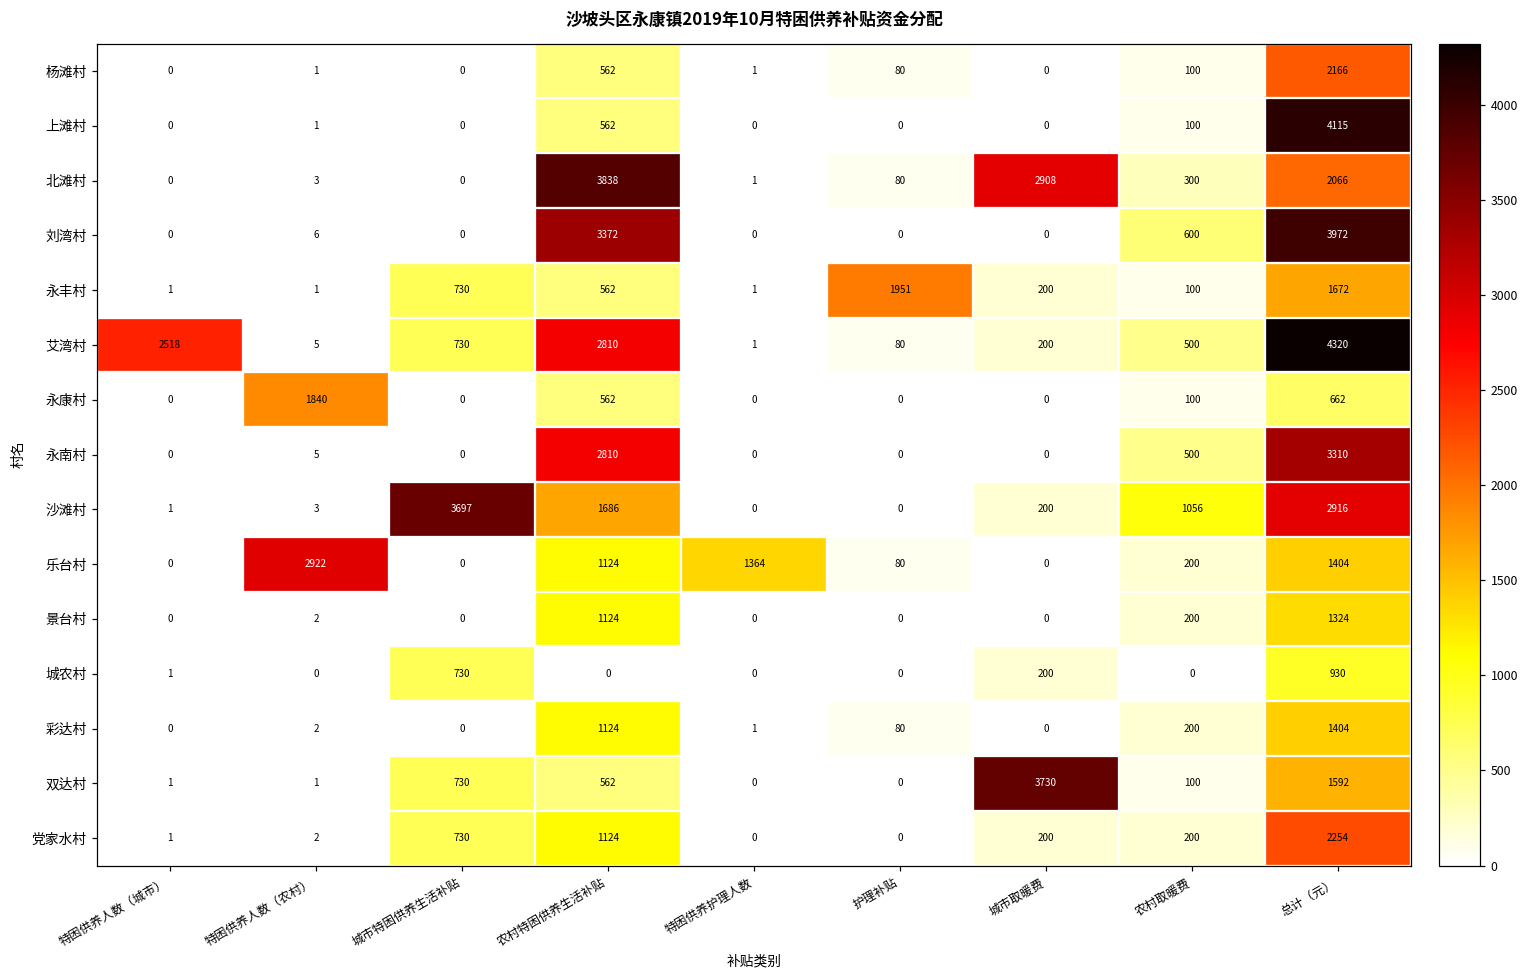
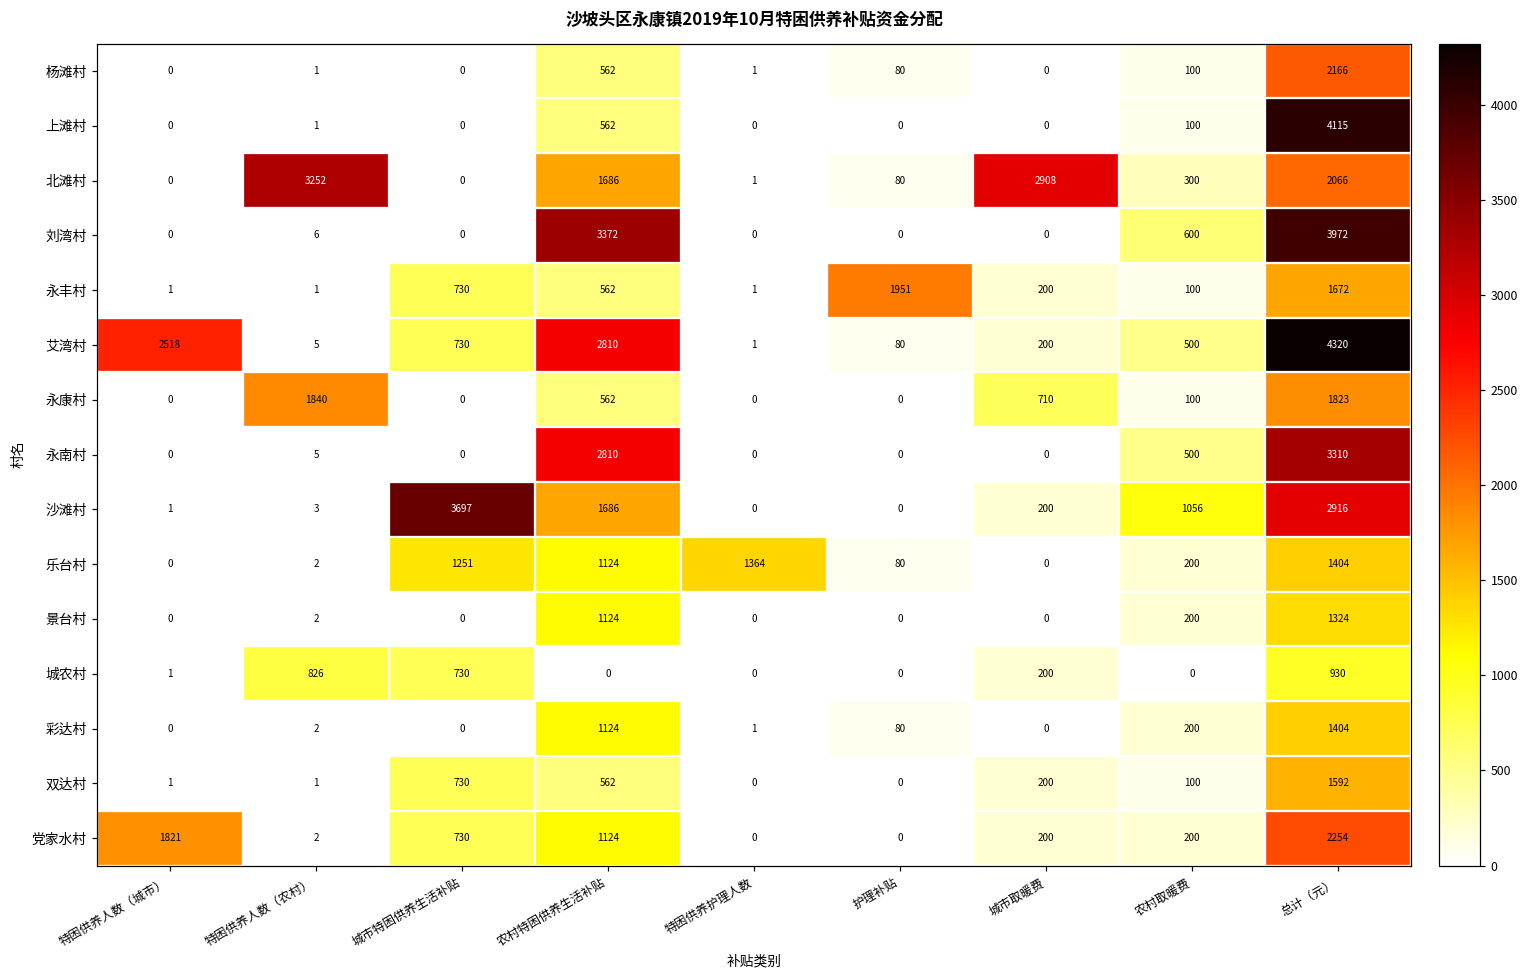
  {
    "杨滩村": {
      "特困供养人数（城市）": 0,
      "特困供养人数（农村）": 1,
      "城市特困供养生活补贴": 0,
      "农村特困供养生活补贴": 562,
      "特困供养护理人数": 1,
      "护理补贴": 80,
      "城市取暖费": 0,
      "农村取暖费": 100,
      "总计（元）": 2166
    },
    "上滩村": {
      "特困供养人数（城市）": 0,
      "特困供养人数（农村）": 1,
      "城市特困供养生活补贴": 0,
      "农村特困供养生活补贴": 562,
      "特困供养护理人数": 0,
      "护理补贴": 0,
      "城市取暖费": 0,
      "农村取暖费": 100,
      "总计（元）": 4115
    },
    "北滩村": {
      "特困供养人数（城市）": 0,
-     "特困供养人数（农村）": 3,
+     "特困供养人数（农村）": 3252,
      "城市特困供养生活补贴": 0,
-     "农村特困供养生活补贴": 3838,
+     "农村特困供养生活补贴": 1686,
      "特困供养护理人数": 1,
      "护理补贴": 80,
      "城市取暖费": 2908,
      "农村取暖费": 300,
      "总计（元）": 2066
    },
    "刘湾村": {
      "特困供养人数（城市）": 0,
      "特困供养人数（农村）": 6,
      "城市特困供养生活补贴": 0,
      "农村特困供养生活补贴": 3372,
      "特困供养护理人数": 0,
      "护理补贴": 0,
      "城市取暖费": 0,
      "农村取暖费": 600,
      "总计（元）": 3972
    },
    "永丰村": {
      "特困供养人数（城市）": 1,
      "特困供养人数（农村）": 1,
      "城市特困供养生活补贴": 730,
      "农村特困供养生活补贴": 562,
      "特困供养护理人数": 1,
      "护理补贴": 1951,
      "城市取暖费": 200,
      "农村取暖费": 100,
      "总计（元）": 1672
    },
    "艾湾村": {
      "特困供养人数（城市）": 2518,
      "特困供养人数（农村）": 5,
      "城市特困供养生活补贴": 730,
      "农村特困供养生活补贴": 2810,
      "特困供养护理人数": 1,
      "护理补贴": 80,
      "城市取暖费": 200,
      "农村取暖费": 500,
      "总计（元）": 4320
    },
    "永康村": {
      "特困供养人数（城市）": 0,
      "特困供养人数（农村）": 1840,
      "城市特困供养生活补贴": 0,
      "农村特困供养生活补贴": 562,
      "特困供养护理人数": 0,
      "护理补贴": 0,
-     "城市取暖费": 0,
+     "城市取暖费": 710,
      "农村取暖费": 100,
-     "总计（元）": 662
+     "总计（元）": 1823
    },
    "永南村": {
      "特困供养人数（城市）": 0,
      "特困供养人数（农村）": 5,
      "城市特困供养生活补贴": 0,
      "农村特困供养生活补贴": 2810,
      "特困供养护理人数": 0,
      "护理补贴": 0,
      "城市取暖费": 0,
      "农村取暖费": 500,
      "总计（元）": 3310
    },
    "沙滩村": {
      "特困供养人数（城市）": 1,
      "特困供养人数（农村）": 3,
      "城市特困供养生活补贴": 3697,
      "农村特困供养生活补贴": 1686,
      "特困供养护理人数": 0,
      "护理补贴": 0,
      "城市取暖费": 200,
      "农村取暖费": 1056,
      "总计（元）": 2916
    },
    "乐台村": {
      "特困供养人数（城市）": 0,
-     "特困供养人数（农村）": 2922,
-     "城市特困供养生活补贴": 0,
+     "特困供养人数（农村）": 2,
+     "城市特困供养生活补贴": 1251,
      "农村特困供养生活补贴": 1124,
      "特困供养护理人数": 1364,
      "护理补贴": 80,
      "城市取暖费": 0,
      "农村取暖费": 200,
      "总计（元）": 1404
    },
    "景台村": {
      "特困供养人数（城市）": 0,
      "特困供养人数（农村）": 2,
      "城市特困供养生活补贴": 0,
      "农村特困供养生活补贴": 1124,
      "特困供养护理人数": 0,
      "护理补贴": 0,
      "城市取暖费": 0,
      "农村取暖费": 200,
      "总计（元）": 1324
    },
    "城农村": {
      "特困供养人数（城市）": 1,
-     "特困供养人数（农村）": 0,
+     "特困供养人数（农村）": 826,
      "城市特困供养生活补贴": 730,
      "农村特困供养生活补贴": 0,
      "特困供养护理人数": 0,
      "护理补贴": 0,
      "城市取暖费": 200,
      "农村取暖费": 0,
      "总计（元）": 930
    },
    "彩达村": {
      "特困供养人数（城市）": 0,
      "特困供养人数（农村）": 2,
      "城市特困供养生活补贴": 0,
      "农村特困供养生活补贴": 1124,
      "特困供养护理人数": 1,
      "护理补贴": 80,
      "城市取暖费": 0,
      "农村取暖费": 200,
      "总计（元）": 1404
    },
    "双达村": {
      "特困供养人数（城市）": 1,
      "特困供养人数（农村）": 1,
      "城市特困供养生活补贴": 730,
      "农村特困供养生活补贴": 562,
      "特困供养护理人数": 0,
      "护理补贴": 0,
-     "城市取暖费": 3730,
+     "城市取暖费": 200,
      "农村取暖费": 100,
      "总计（元）": 1592
    },
    "党家水村": {
-     "特困供养人数（城市）": 1,
+     "特困供养人数（城市）": 1821,
      "特困供养人数（农村）": 2,
      "城市特困供养生活补贴": 730,
      "农村特困供养生活补贴": 1124,
      "特困供养护理人数": 0,
      "护理补贴": 0,
      "城市取暖费": 200,
      "农村取暖费": 200,
      "总计（元）": 2254
    }
  }
